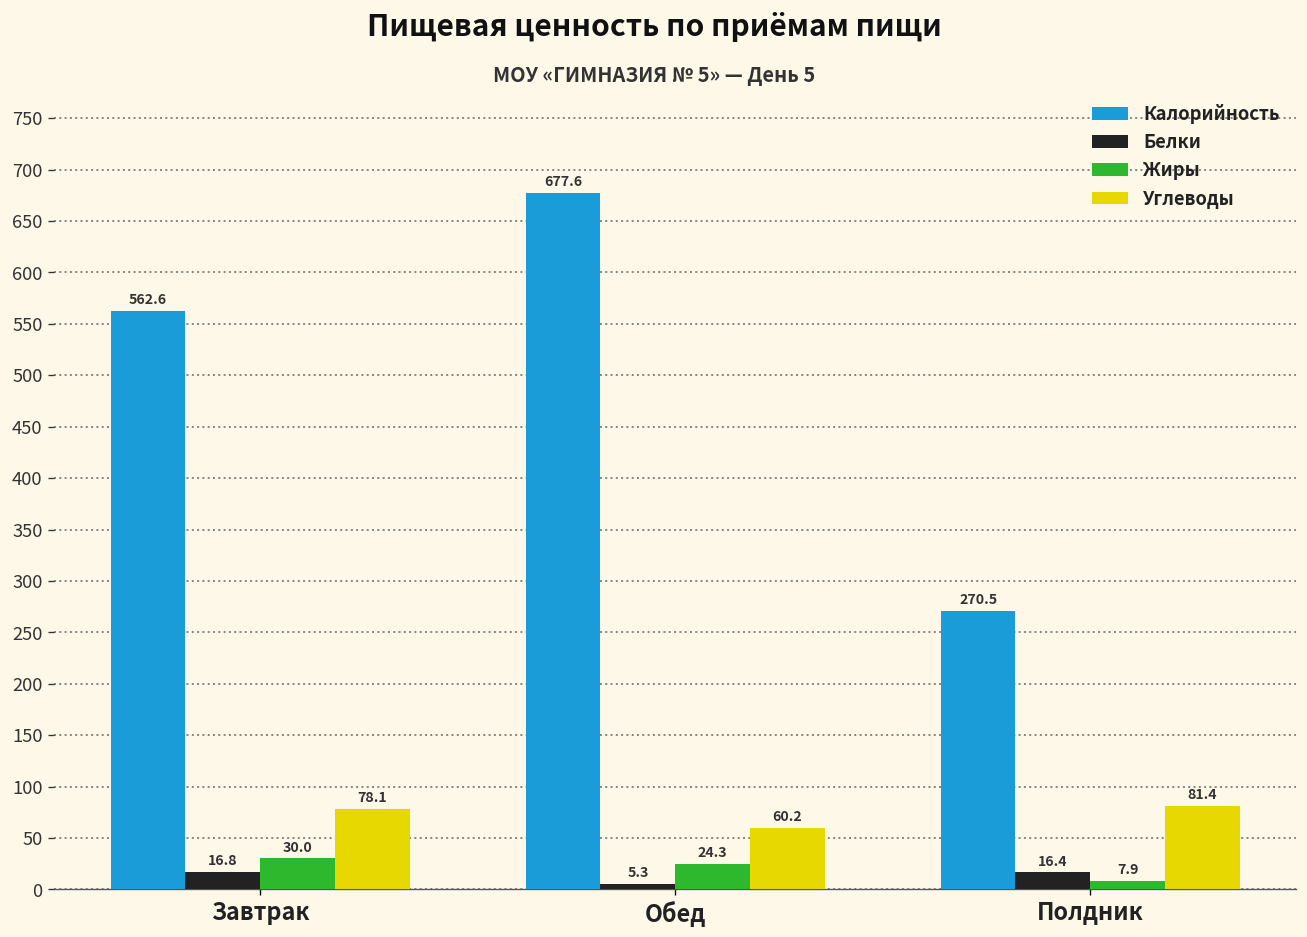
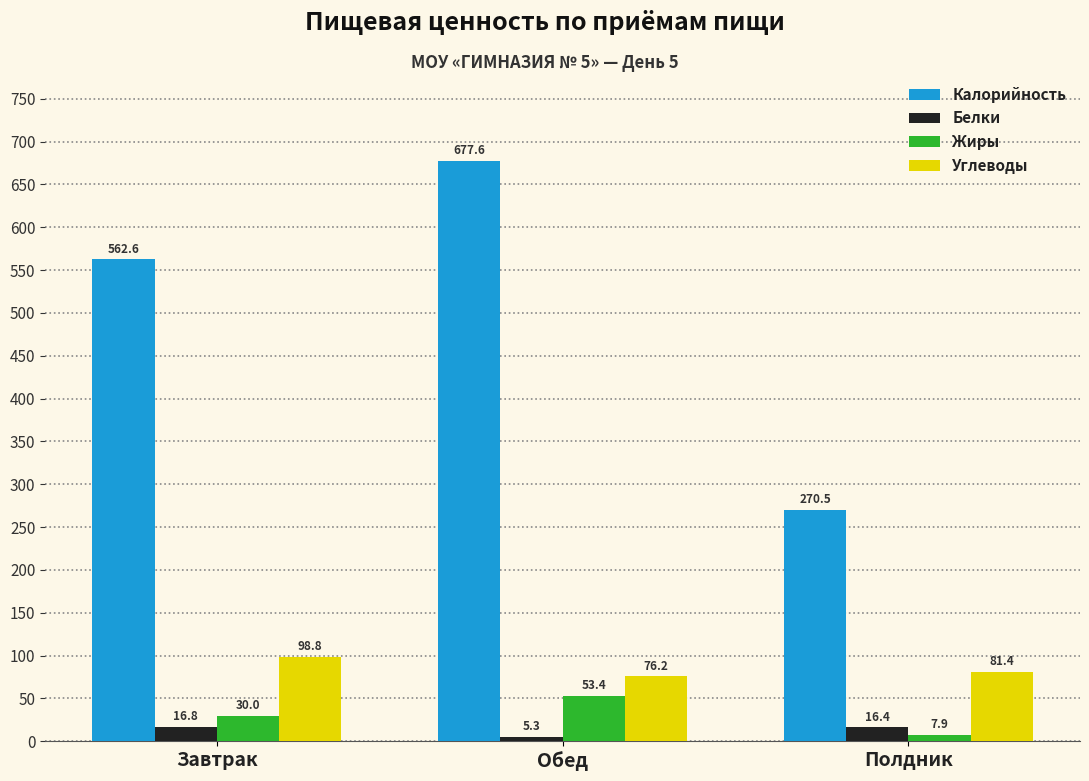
  {
    "Калорийность": {
      "Завтрак": 562.6,
      "Обед": 677.6,
      "Полдник": 270.5
    },
    "Белки": {
      "Завтрак": 16.8,
      "Обед": 5.3,
      "Полдник": 16.4
    },
    "Жиры": {
      "Завтрак": 30.0,
-     "Обед": 24.3,
+     "Обед": 53.4,
      "Полдник": 7.9
    },
    "Углеводы": {
-     "Завтрак": 78.1,
-     "Обед": 60.2,
+     "Завтрак": 98.8,
+     "Обед": 76.2,
      "Полдник": 81.4
    }
  }
